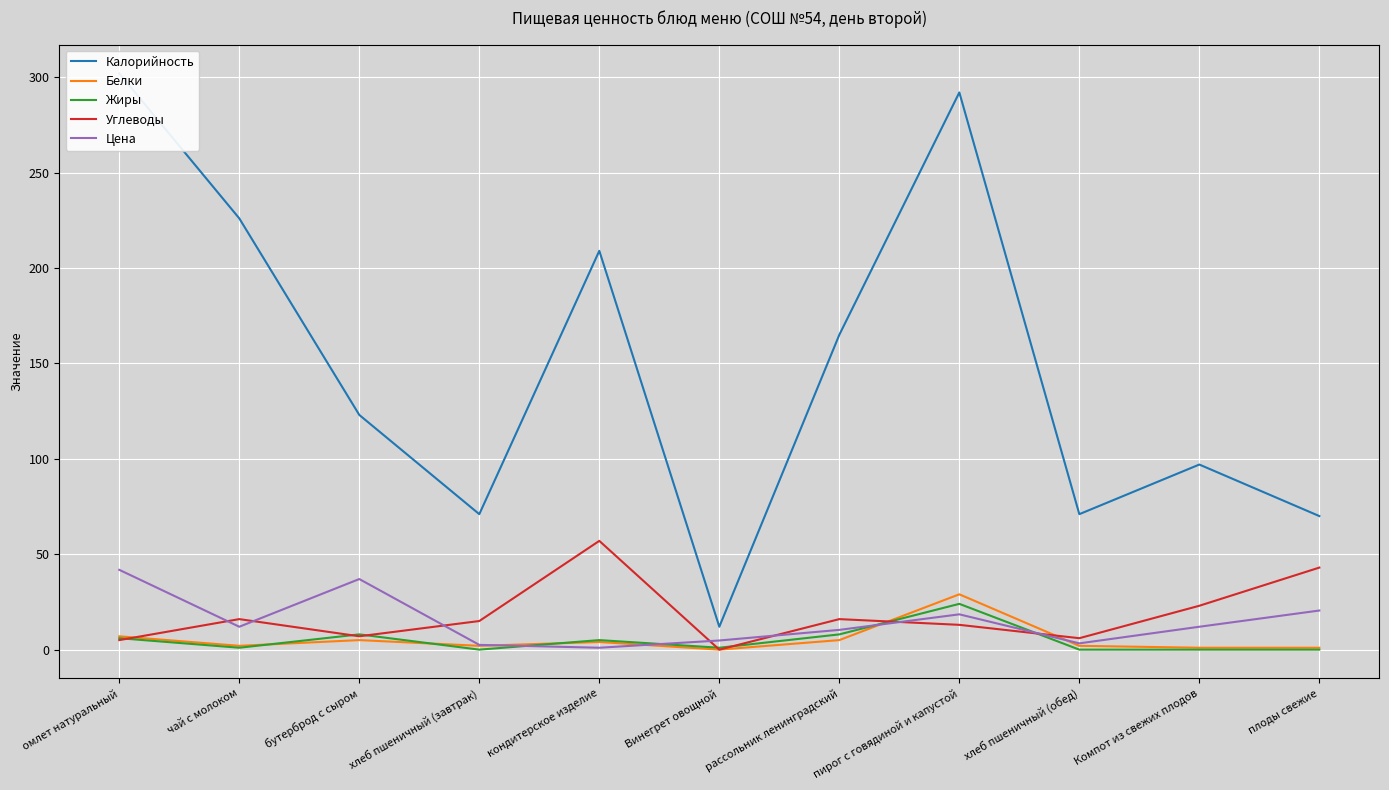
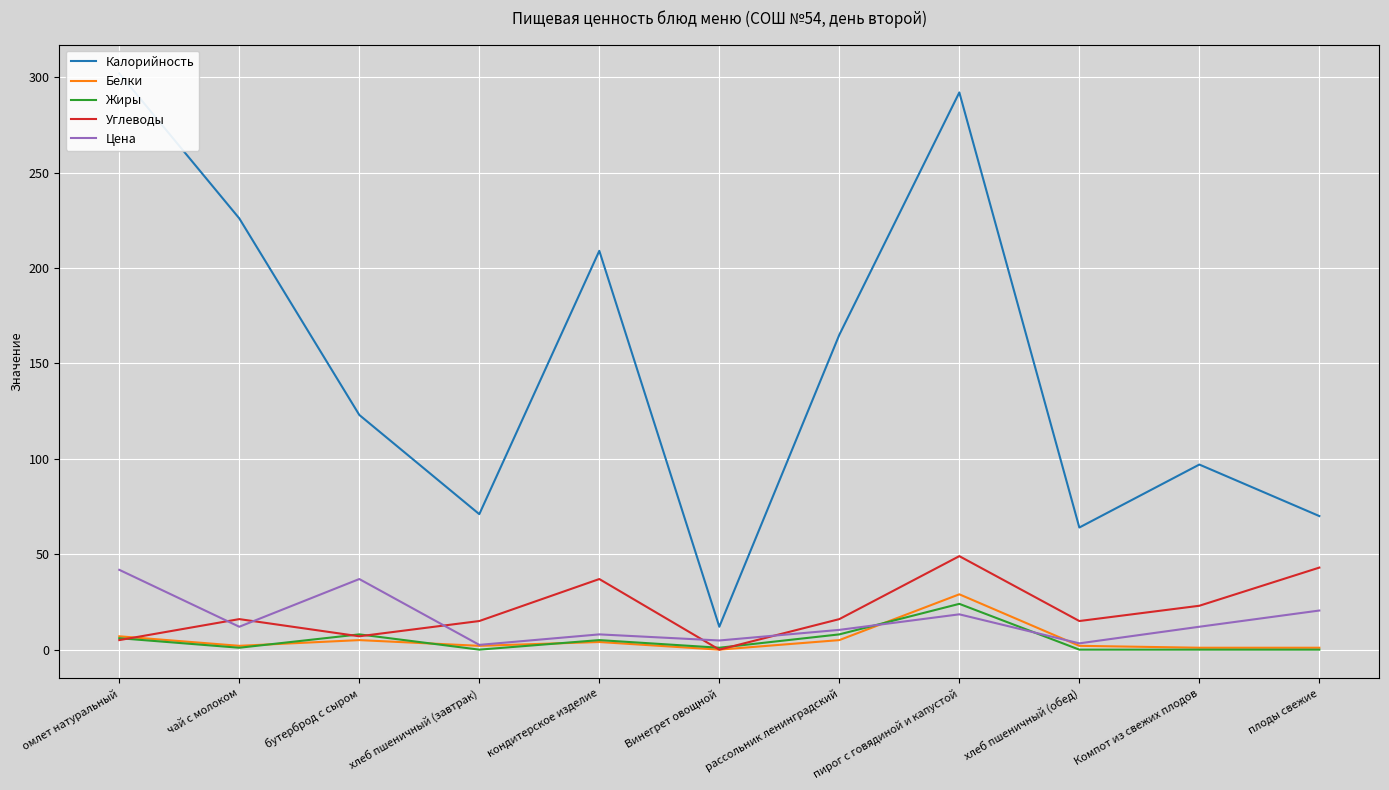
  {
    "Калорийность": {
      "чай с молоком": 226,
      "бутерброд с сыром": 123,
      "хлеб пшеничный (завтрак)": 71,
      "кондитерское изделие": 209,
      "Винегрет овощной": 12,
      "рассольник ленинградский": 165,
      "пирог с говядиной и капустой": 292,
-     "хлеб пшеничный (обед)": 71,
+     "хлеб пшеничный (обед)": 64,
      "Компот из свежих плодов": 97,
      "плоды свежие": 70
    },
    "Белки": {
      "бутерброд с сыром": 5,
      "рассольник ленинградский": 5,
      "пирог с говядиной и капустой": 29
    },
    "Жиры": {
      "хлеб пшеничный (завтрак)": 0,
      "рассольник ленинградский": 8,
      "пирог с говядиной и капустой": 24,
      "хлеб пшеничный (обед)": 0
    },
    "Углеводы": {
      "чай с молоком": 16,
      "хлеб пшеничный (завтрак)": 15,
-     "кондитерское изделие": 57,
+     "кондитерское изделие": 37,
      "рассольник ленинградский": 16,
-     "пирог с говядиной и капустой": 13,
-     "хлеб пшеничный (обед)": 6,
+     "пирог с говядиной и капустой": 49,
+     "хлеб пшеничный (обед)": 15,
      "Компот из свежих плодов": 23,
      "плоды свежие": 43
    },
    "Цена": {
      "омлет натуральный": 42,
      "чай с молоком": 12,
      "бутерброд с сыром": 37,
-     "кондитерское изделие": 1,
+     "кондитерское изделие": 8,
      "Винегрет овощной": 5,
      "рассольник ленинградский": 10,
      "пирог с говядиной и капустой": 19,
      "Компот из свежих плодов": 12,
      "плоды свежие": 21
    }
  }
